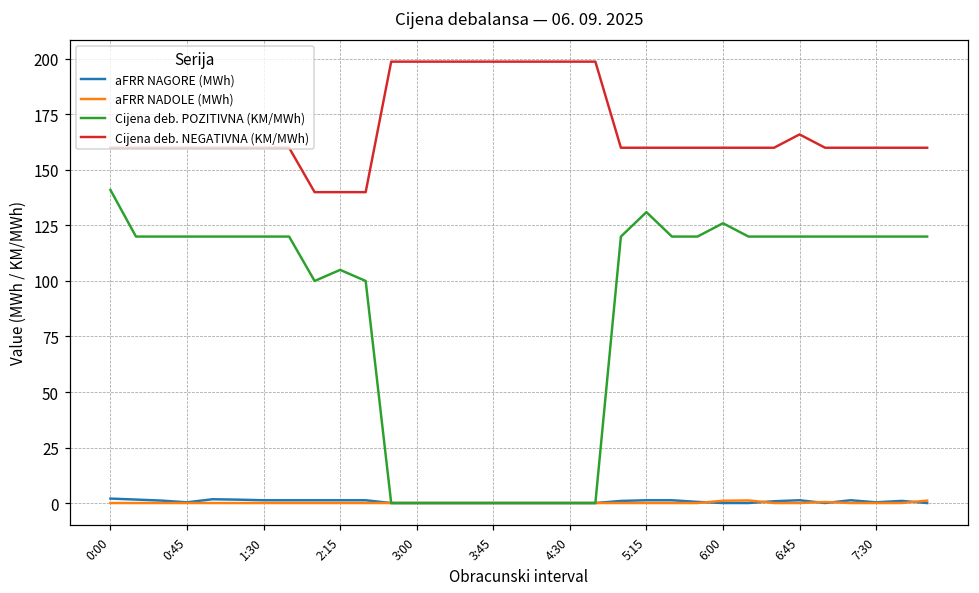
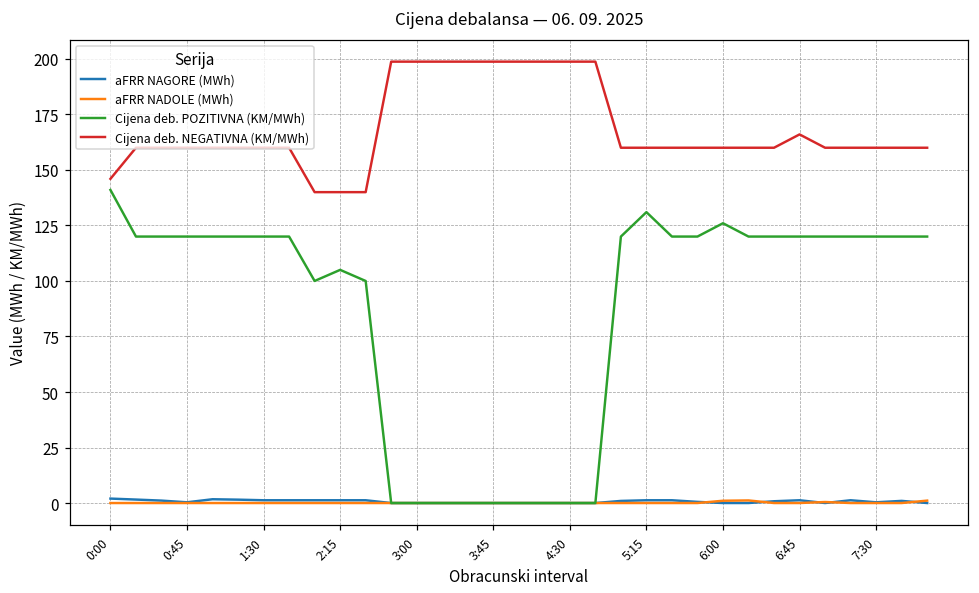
  {
    "aFRR NAGORE (MWh)": {
      "0:00": 2
    },
    "aFRR NADOLE (MWh)": {
      "0:00": 0
    },
    "Cijena deb. POZITIVNA (KM/MWh)": {
      "0:00": 141,
      "0:45": 120,
      "1:30": 120,
      "2:15": 105,
      "5:15": 131,
      "6:00": 126,
      "6:45": 120,
      "7:30": 120
    },
    "Cijena deb. NEGATIVNA (KM/MWh)": {
-     "0:00": 160,
+     "0:00": 146,
      "0:45": 160,
      "1:30": 160,
      "2:15": 140,
      "3:00": 199,
      "3:45": 199,
      "4:30": 199,
      "5:15": 160,
      "6:00": 160,
      "6:45": 166,
      "7:30": 160
    }
  }
